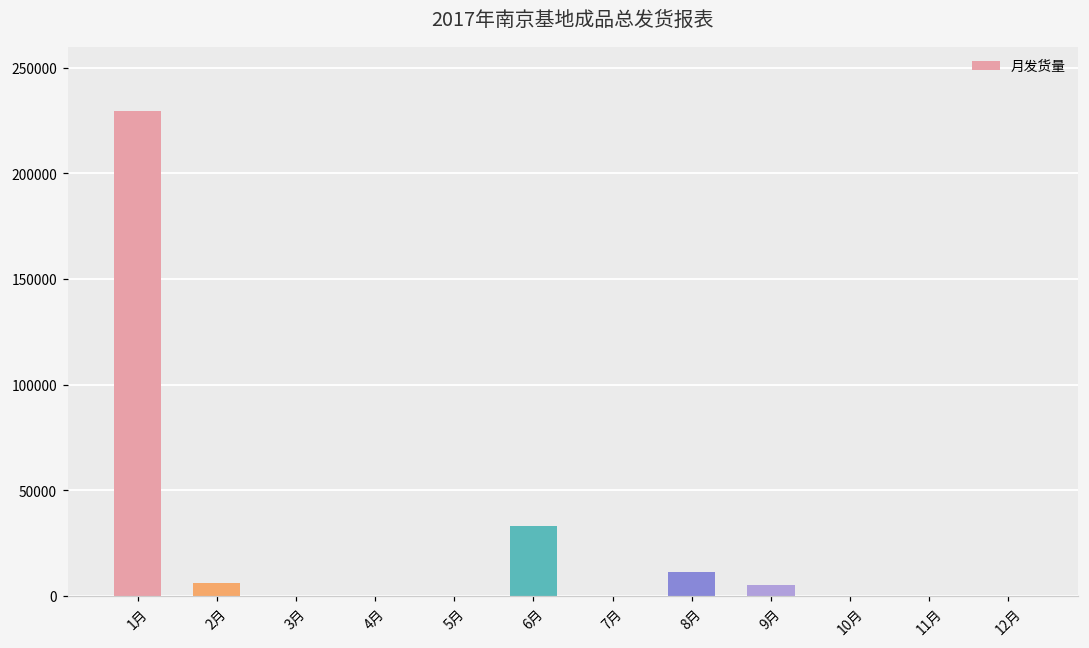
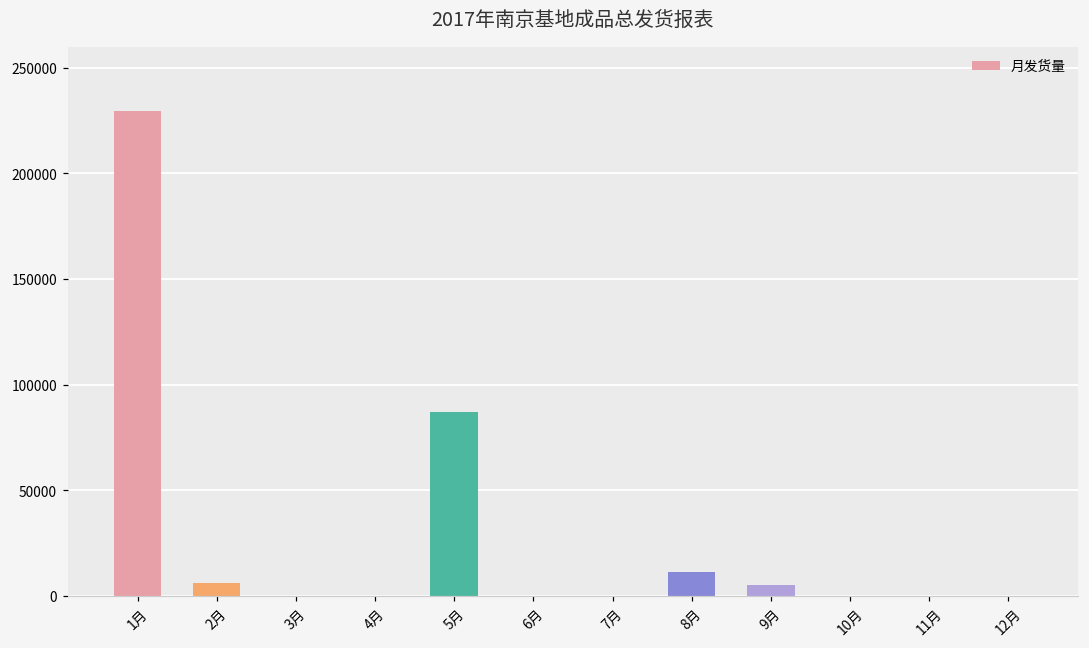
  {
    "1月": 230000,
    "2月": 6000,
    "3月": 0,
    "4月": 0,
-   "5月": 0,
-   "6月": 33000,
+   "5月": 87000,
+   "6月": 0,
    "7月": 0,
    "8月": 11000,
    "9月": 5000,
    "10月": 0,
    "11月": 0,
    "12月": 0
  }
